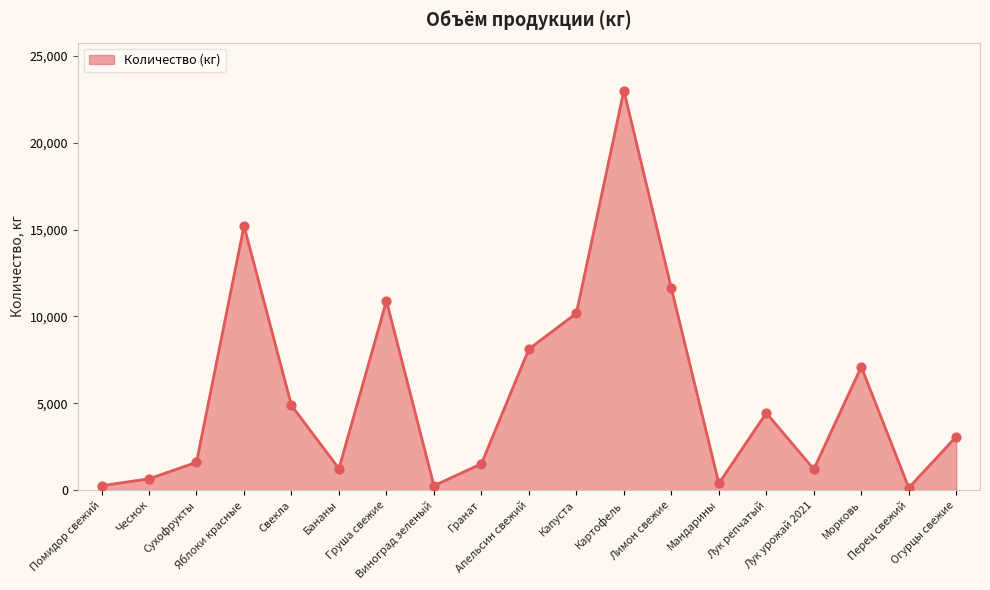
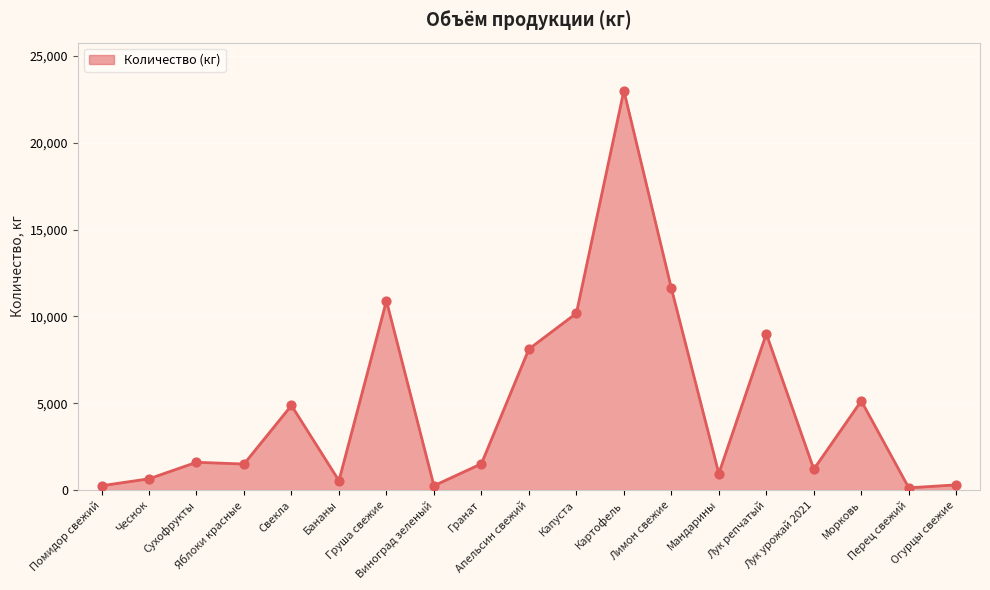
  {
    "Помидор свежий": "300",
    "Чеснок": "700",
    "Сухофрукты": "1,600",
-   "Яблоки красные": "15,200",
+   "Яблоки красные": "1,500",
    "Свекла": "4,900",
-   "Бананы": "1,200",
+   "Бананы": "500",
    "Груша свежие": "10,900",
    "Виноград зеленый": "300",
    "Гранат": "1,500",
    "Апельсин свежий": "8,100",
    "Капуста": "10,200",
    "Картофель": "23,000",
    "Лимон свежие": "11,600",
-   "Мандарины": "400",
-   "Лук репчатый": "4,400",
+   "Мандарины": "1,000",
+   "Лук репчатый": "9,000",
    "Лук урожай 2021": "1,200",
-   "Морковь": "7,100",
+   "Морковь": "5,100",
    "Перец свежий": "100",
-   "Огурцы свежие": "3,100"
+   "Огурцы свежие": "300"
  }
